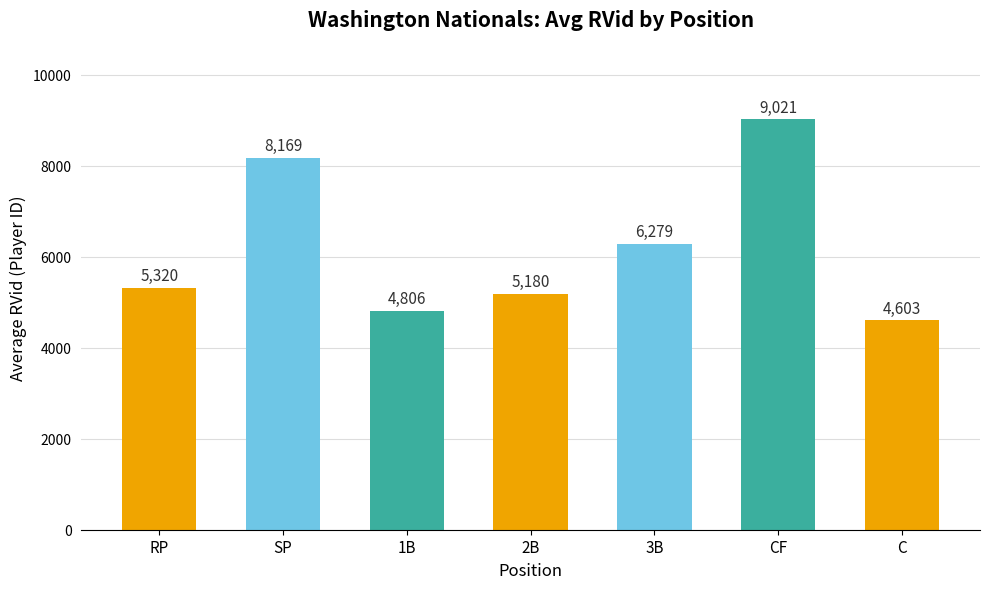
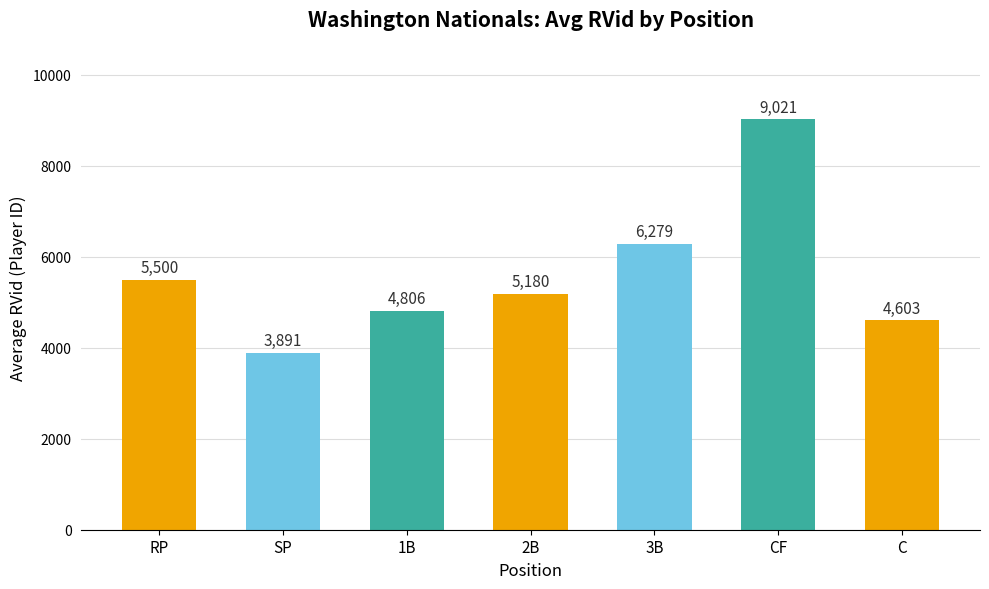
  {
-   "RP": "5,320",
-   "SP": "8,169",
+   "RP": "5,500",
+   "SP": "3,891",
    "1B": "4,806",
    "2B": "5,180",
    "3B": "6,279",
    "CF": "9,021",
    "C": "4,603"
  }
